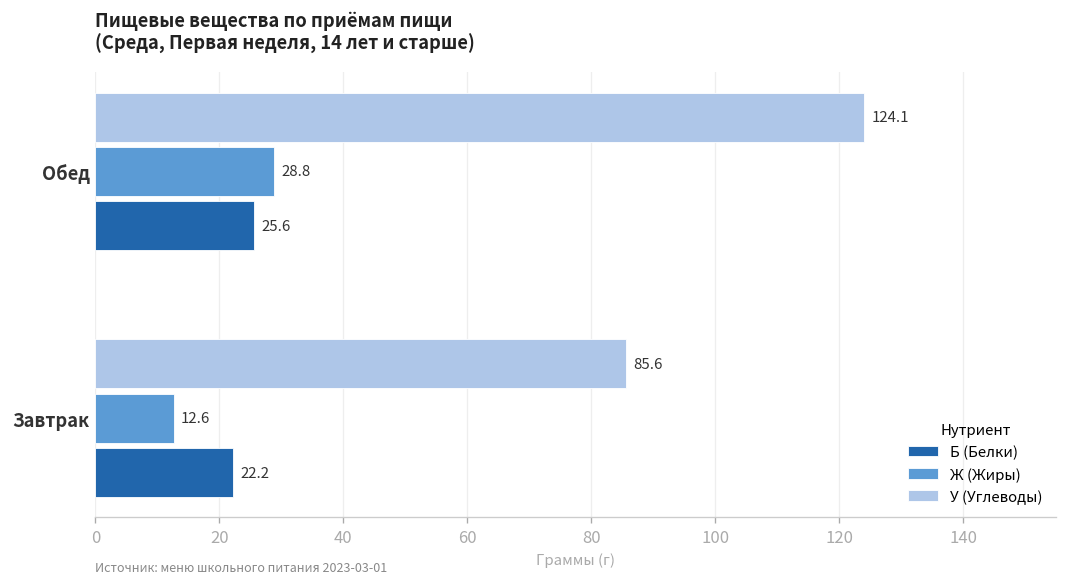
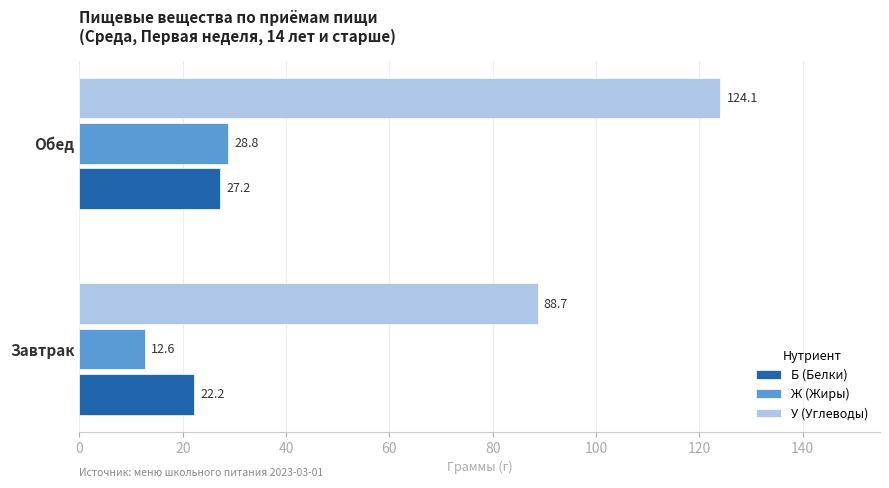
  {
    "Б (Белки)": {
-     "Обед": 25.6,
+     "Обед": 27.2,
      "Завтрак": 22.2
    },
    "Ж (Жиры)": {
      "Обед": 28.8,
      "Завтрак": 12.6
    },
    "У (Углеводы)": {
      "Обед": 124.1,
-     "Завтрак": 85.6
+     "Завтрак": 88.7
    }
  }
